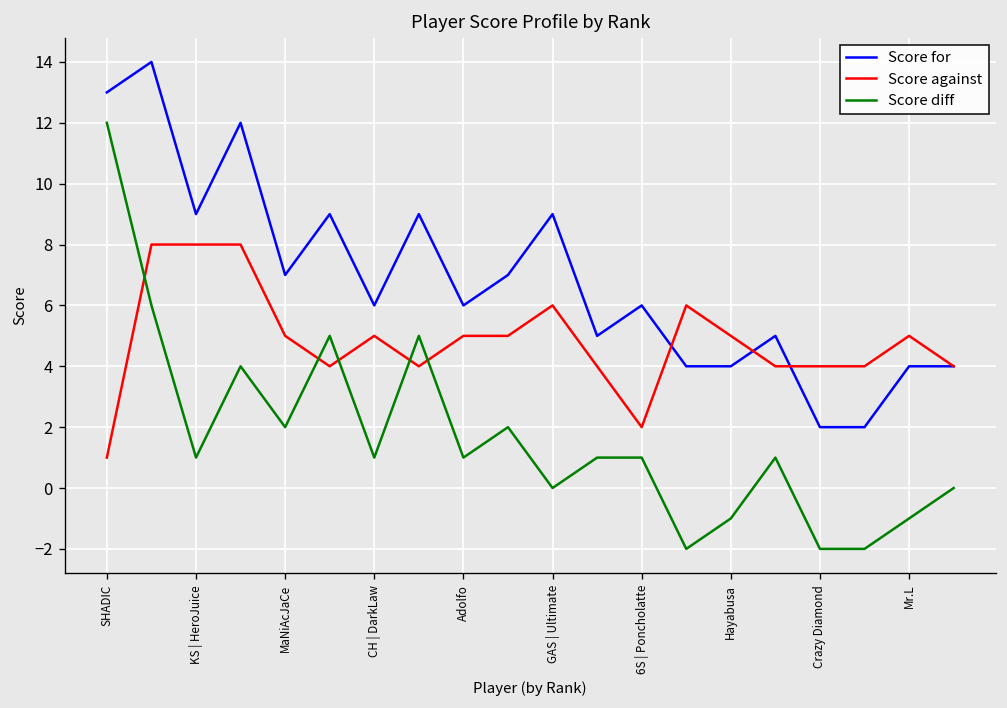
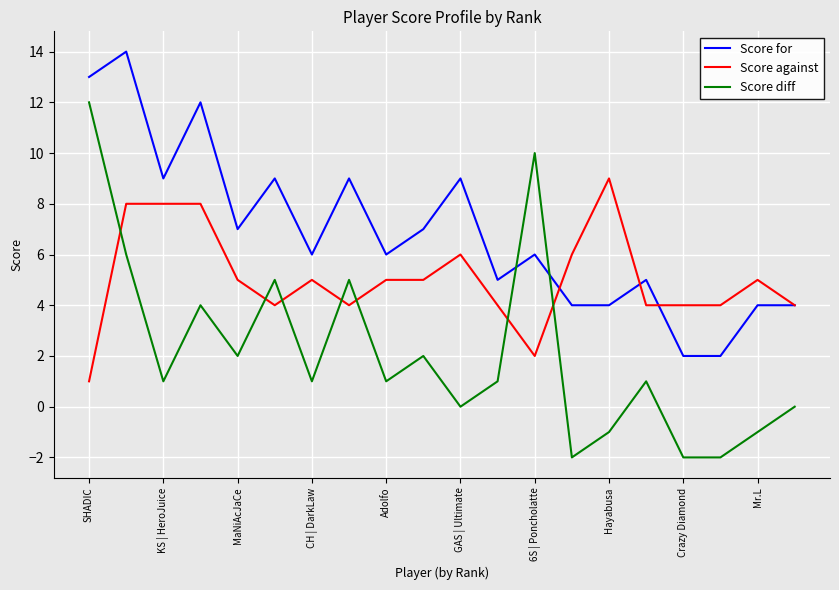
  {
    "Score for": {
      "SHADIC": 13,
      "KS | HeroJuice": 9,
      "MaNiAcJaCe": 7,
      "CH | DarkLaw": 6,
      "Adolfo": 6,
      "GAS | Ultimate": 9,
      "6S | Poncholatte": 6,
      "Hayabusa": 4,
      "Crazy Diamond": 2,
      "Mr.L": 4
    },
    "Score against": {
      "SHADIC": 1,
      "KS | HeroJuice": 8,
      "MaNiAcJaCe": 5,
      "CH | DarkLaw": 5,
      "Adolfo": 5,
      "GAS | Ultimate": 6,
      "6S | Poncholatte": 2,
-     "Hayabusa": 5,
+     "Hayabusa": 9,
      "Crazy Diamond": 4,
      "Mr.L": 5
    },
    "Score diff": {
      "SHADIC": 12,
      "KS | HeroJuice": 1,
      "MaNiAcJaCe": 2,
      "CH | DarkLaw": 1,
      "Adolfo": 1,
      "GAS | Ultimate": 0,
-     "6S | Poncholatte": 1,
+     "6S | Poncholatte": 10,
      "Hayabusa": -1,
      "Crazy Diamond": -2,
      "Mr.L": -1
    }
  }
